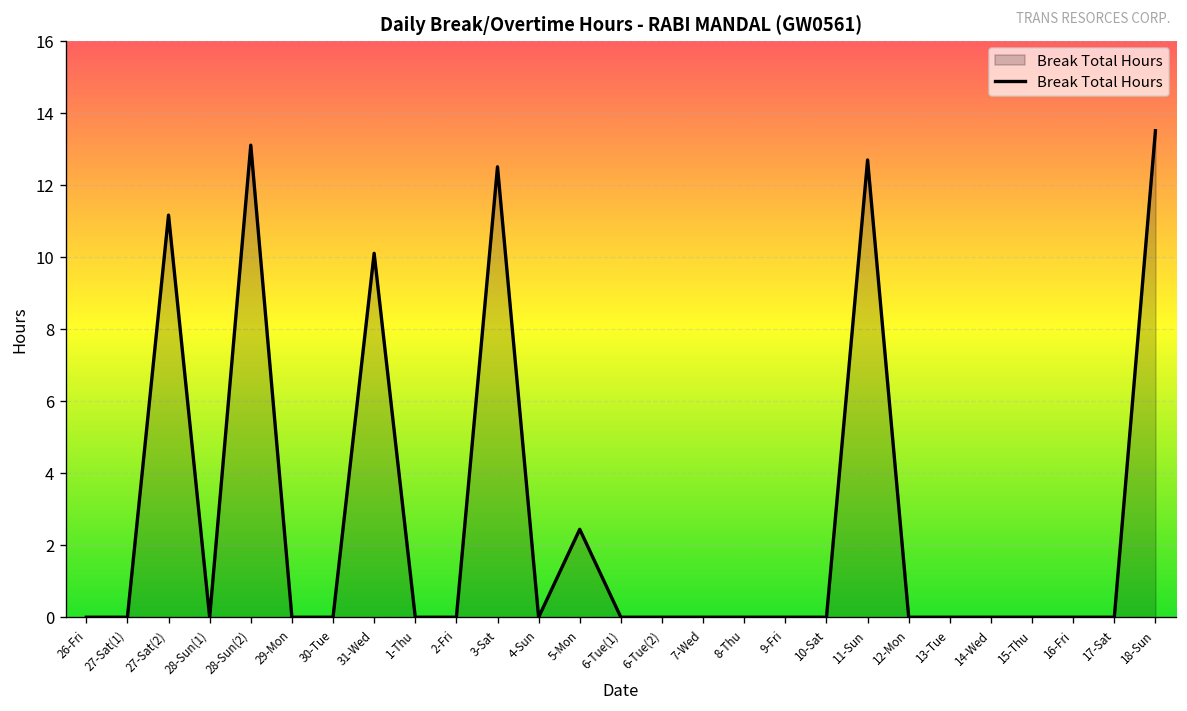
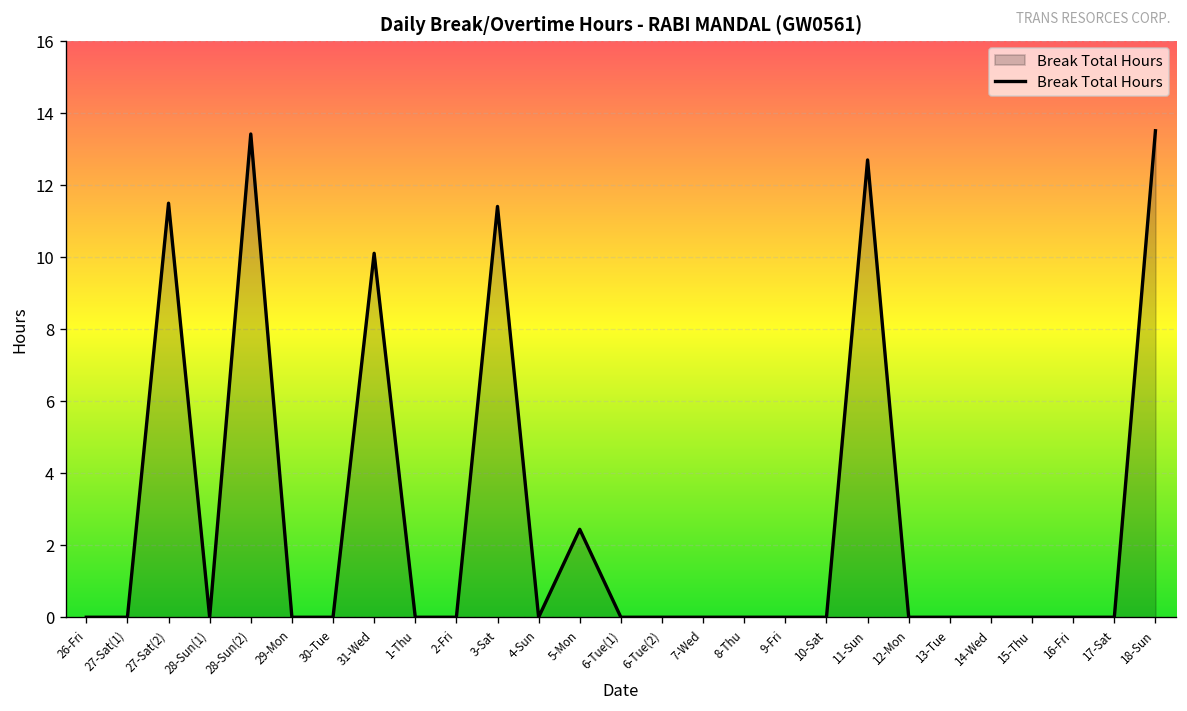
  {
    "26-Fri": 0.0,
    "27-Sat(1)": 0.0,
-   "27-Sat(2)": 11.2,
+   "27-Sat(2)": 11.5,
    "28-Sun(1)": 0.0,
-   "28-Sun(2)": 13.1,
+   "28-Sun(2)": 13.4,
    "29-Mon": 0.0,
    "30-Tue": 0.0,
    "31-Wed": 10.1,
    "1-Thu": 0.0,
    "2-Fri": 0.0,
-   "3-Sat": 12.5,
+   "3-Sat": 11.4,
    "4-Sun": 0.0,
    "5-Mon": 2.4,
    "6-Tue(1)": 0.0,
    "6-Tue(2)": 0.0,
    "7-Wed": 0.0,
    "8-Thu": 0.0,
    "9-Fri": 0.0,
    "10-Sat": 0.0,
    "11-Sun": 12.7,
    "12-Mon": 0.0,
    "13-Tue": 0.0,
    "14-Wed": 0.0,
    "15-Thu": 0.0,
    "16-Fri": 0.0,
    "17-Sat": 0.0,
    "18-Sun": 13.5
  }
